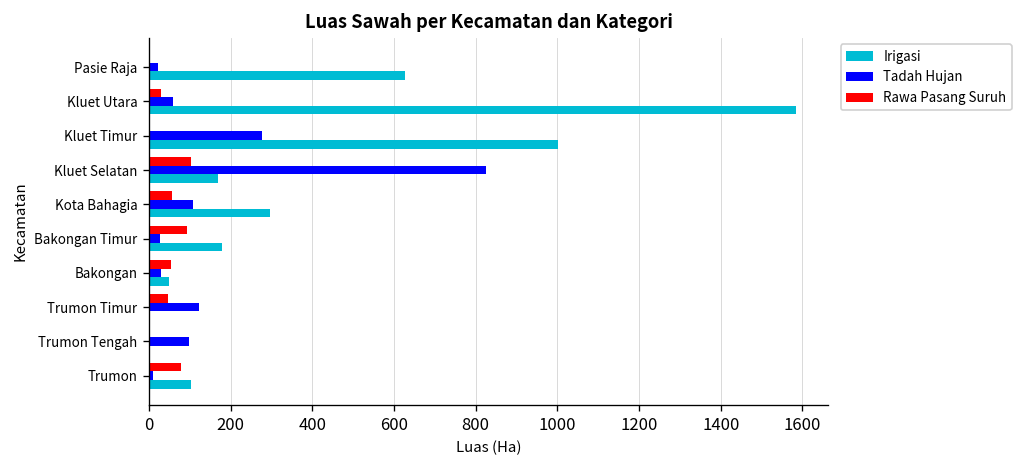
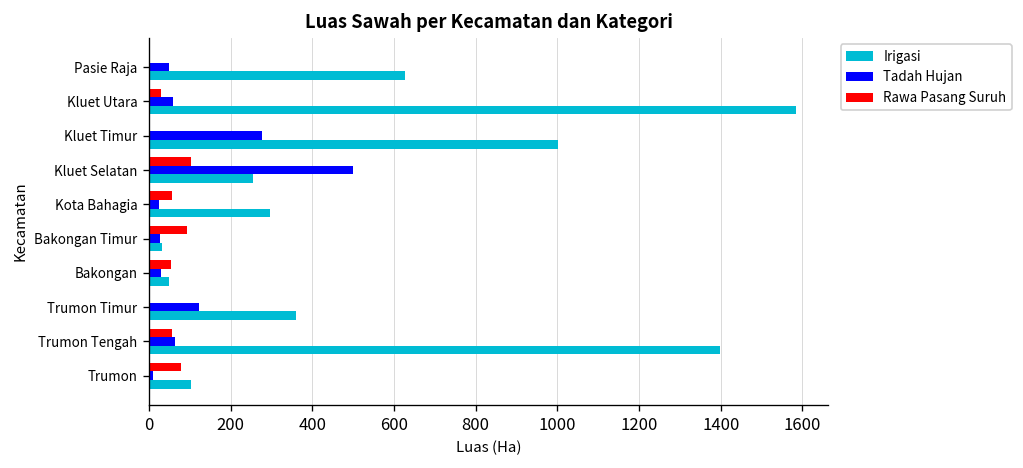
  {
    "Irigasi": {
      "Pasie Raja": 630,
      "Kluet Utara": 1580,
      "Kluet Timur": 1000,
-     "Kluet Selatan": 170,
+     "Kluet Selatan": 250,
      "Kota Bahagia": 300,
-     "Bakongan Timur": 180,
+     "Bakongan Timur": 30,
      "Bakongan": 50,
-     "Trumon Timur": 0,
-     "Trumon Tengah": 0,
+     "Trumon Timur": 360,
+     "Trumon Tengah": 1400,
      "Trumon": 100
    },
    "Tadah Hujan": {
-     "Pasie Raja": 20,
+     "Pasie Raja": 50,
      "Kluet Utara": 60,
      "Kluet Timur": 280,
-     "Kluet Selatan": 830,
-     "Kota Bahagia": 110,
+     "Kluet Selatan": 500,
+     "Kota Bahagia": 20,
      "Bakongan Timur": 30,
      "Bakongan": 30,
      "Trumon Timur": 120,
-     "Trumon Tengah": 100,
+     "Trumon Tengah": 60,
      "Trumon": 10
    },
    "Rawa Pasang Suruh": {
      "Pasie Raja": 0,
      "Kluet Utara": 30,
      "Kluet Timur": 0,
      "Kluet Selatan": 100,
      "Kota Bahagia": 60,
      "Bakongan Timur": 90,
      "Bakongan": 50,
-     "Trumon Timur": 50,
-     "Trumon Tengah": 0,
+     "Trumon Timur": 0,
+     "Trumon Tengah": 60,
      "Trumon": 80
    }
  }
